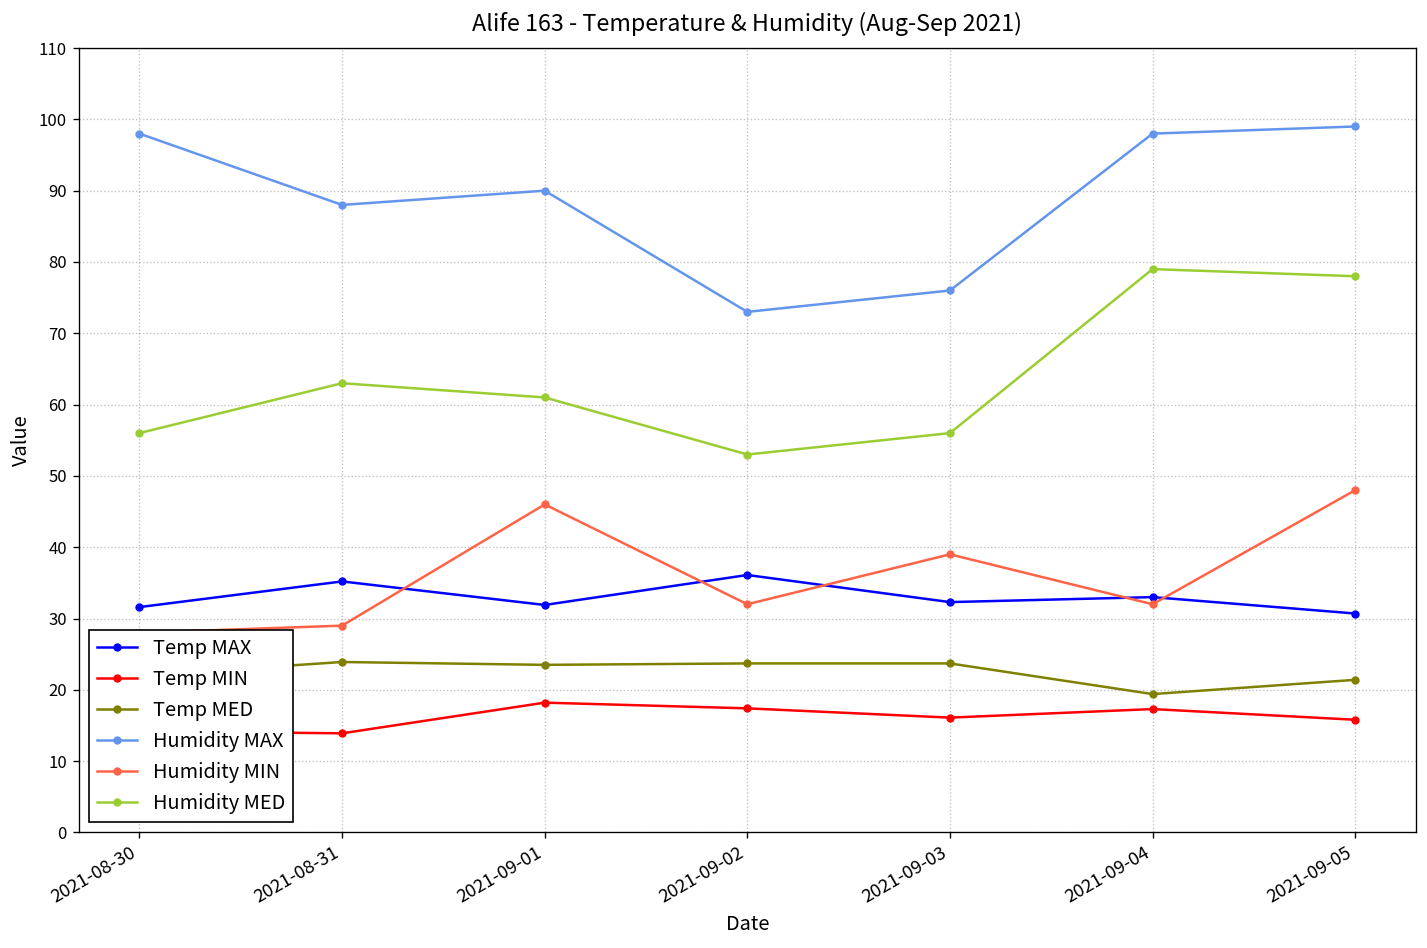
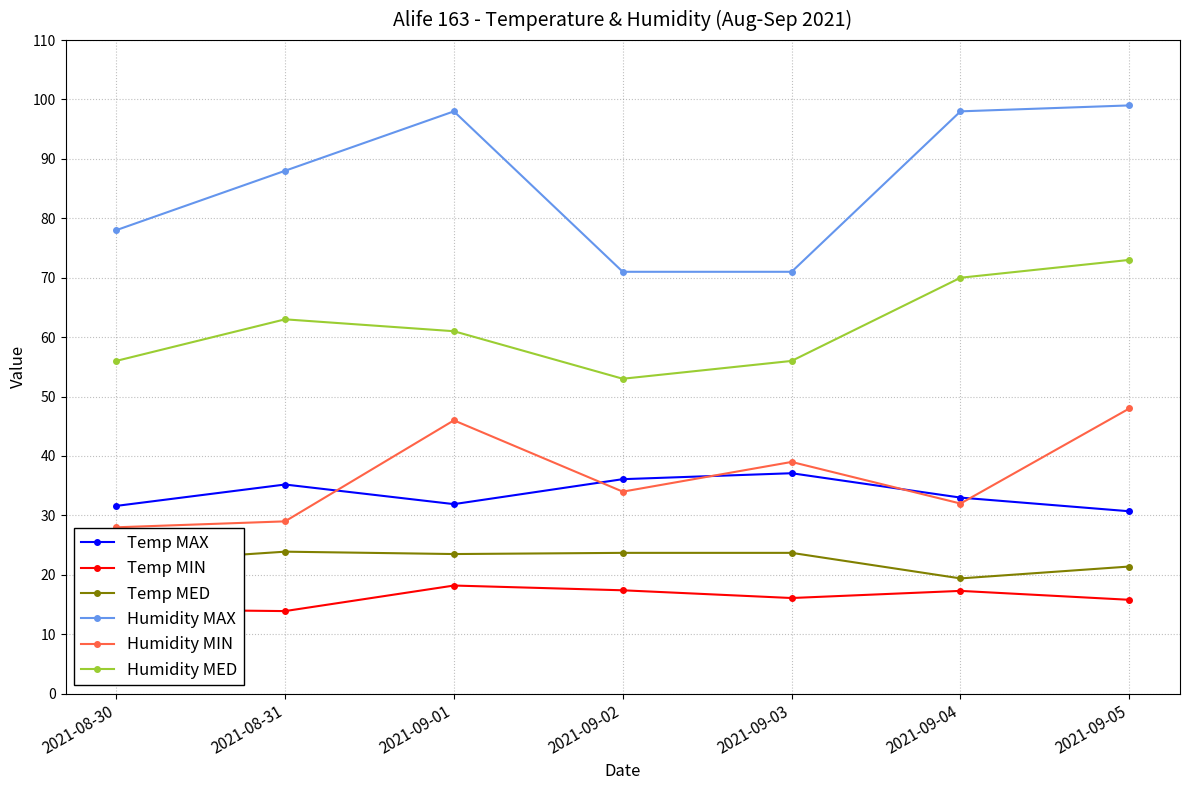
  {
    "Temp MAX": {
      "2021-08-30": 32,
      "2021-08-31": 35,
      "2021-09-01": 32,
      "2021-09-02": 36,
-     "2021-09-03": 32,
+     "2021-09-03": 37,
      "2021-09-04": 33,
      "2021-09-05": 31
    },
    "Temp MIN": {
      "2021-08-31": 14,
      "2021-09-01": 18,
      "2021-09-02": 17,
      "2021-09-03": 16,
      "2021-09-04": 17,
      "2021-09-05": 16
    },
    "Temp MED": {
      "2021-08-31": 24,
      "2021-09-01": 24,
      "2021-09-02": 24,
      "2021-09-03": 24,
      "2021-09-04": 19,
      "2021-09-05": 21
    },
    "Humidity MAX": {
-     "2021-08-30": 98,
+     "2021-08-30": 78,
      "2021-08-31": 88,
-     "2021-09-01": 90,
-     "2021-09-02": 73,
-     "2021-09-03": 76,
+     "2021-09-01": 98,
+     "2021-09-02": 71,
+     "2021-09-03": 71,
      "2021-09-04": 98,
      "2021-09-05": 99
    },
    "Humidity MIN": {
      "2021-08-30": 28,
      "2021-08-31": 29,
      "2021-09-01": 46,
-     "2021-09-02": 32,
+     "2021-09-02": 34,
      "2021-09-03": 39,
      "2021-09-04": 32,
      "2021-09-05": 48
    },
    "Humidity MED": {
      "2021-08-30": 56,
      "2021-08-31": 63,
      "2021-09-01": 61,
      "2021-09-02": 53,
      "2021-09-03": 56,
-     "2021-09-04": 79,
-     "2021-09-05": 78
+     "2021-09-04": 70,
+     "2021-09-05": 73
    }
  }
